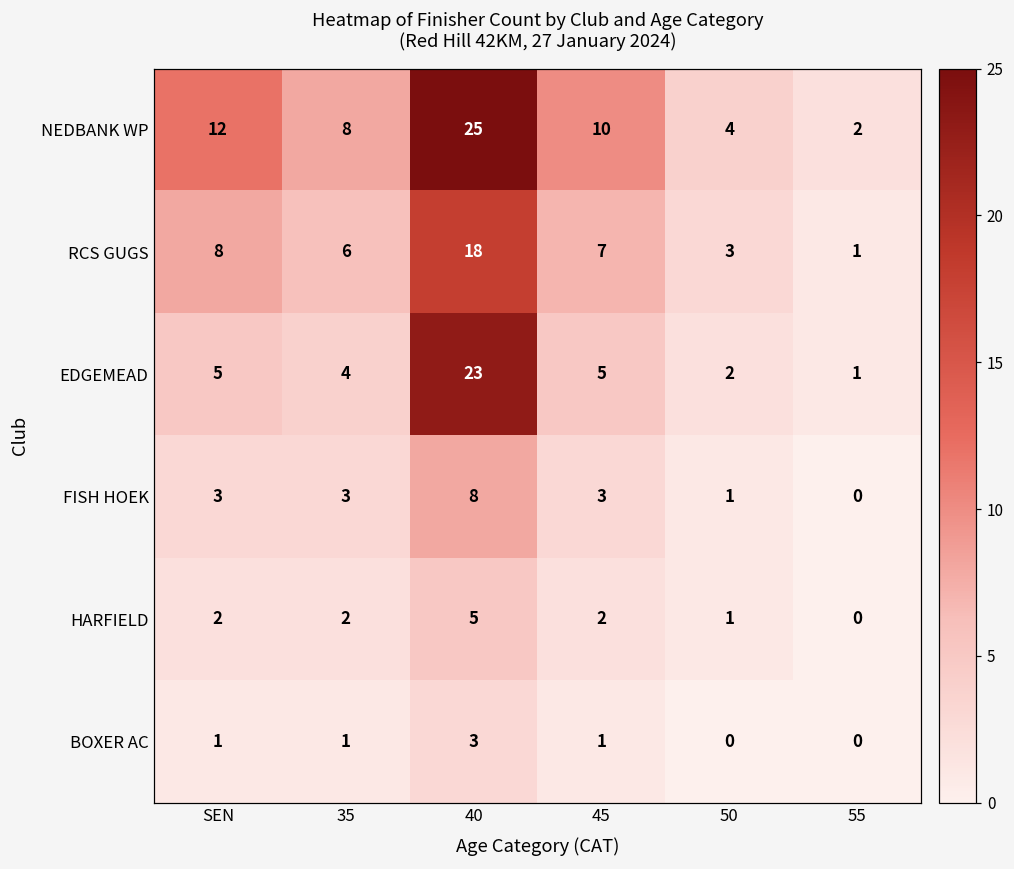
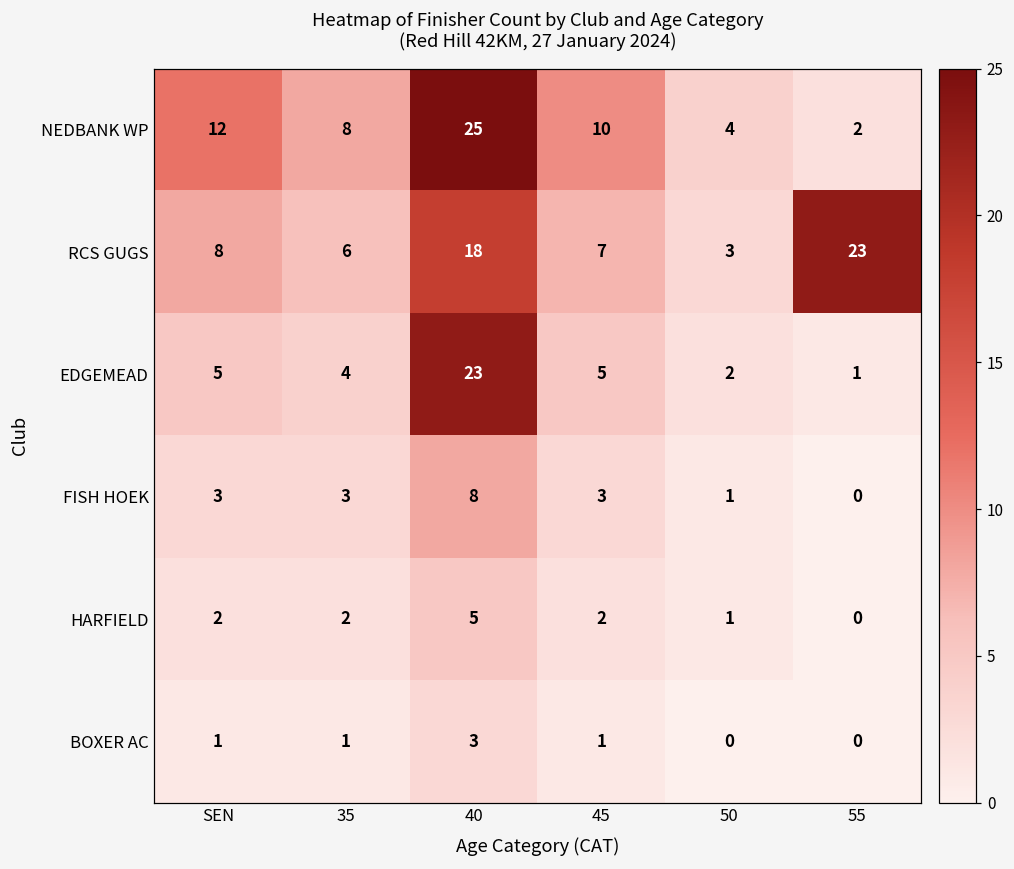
  {
    "NEDBANK WP": {
      "SEN": 12,
      "35": 8,
      "40": 25,
      "45": 10,
      "50": 4,
      "55": 2
    },
    "RCS GUGS": {
      "SEN": 8,
      "35": 6,
      "40": 18,
      "45": 7,
      "50": 3,
-     "55": 1
+     "55": 23
    },
    "EDGEMEAD": {
      "SEN": 5,
      "35": 4,
      "40": 23,
      "45": 5,
      "50": 2,
      "55": 1
    },
    "FISH HOEK": {
      "SEN": 3,
      "35": 3,
      "40": 8,
      "45": 3,
      "50": 1,
      "55": 0
    },
    "HARFIELD": {
      "SEN": 2,
      "35": 2,
      "40": 5,
      "45": 2,
      "50": 1,
      "55": 0
    },
    "BOXER AC": {
      "SEN": 1,
      "35": 1,
      "40": 3,
      "45": 1,
      "50": 0,
      "55": 0
    }
  }
